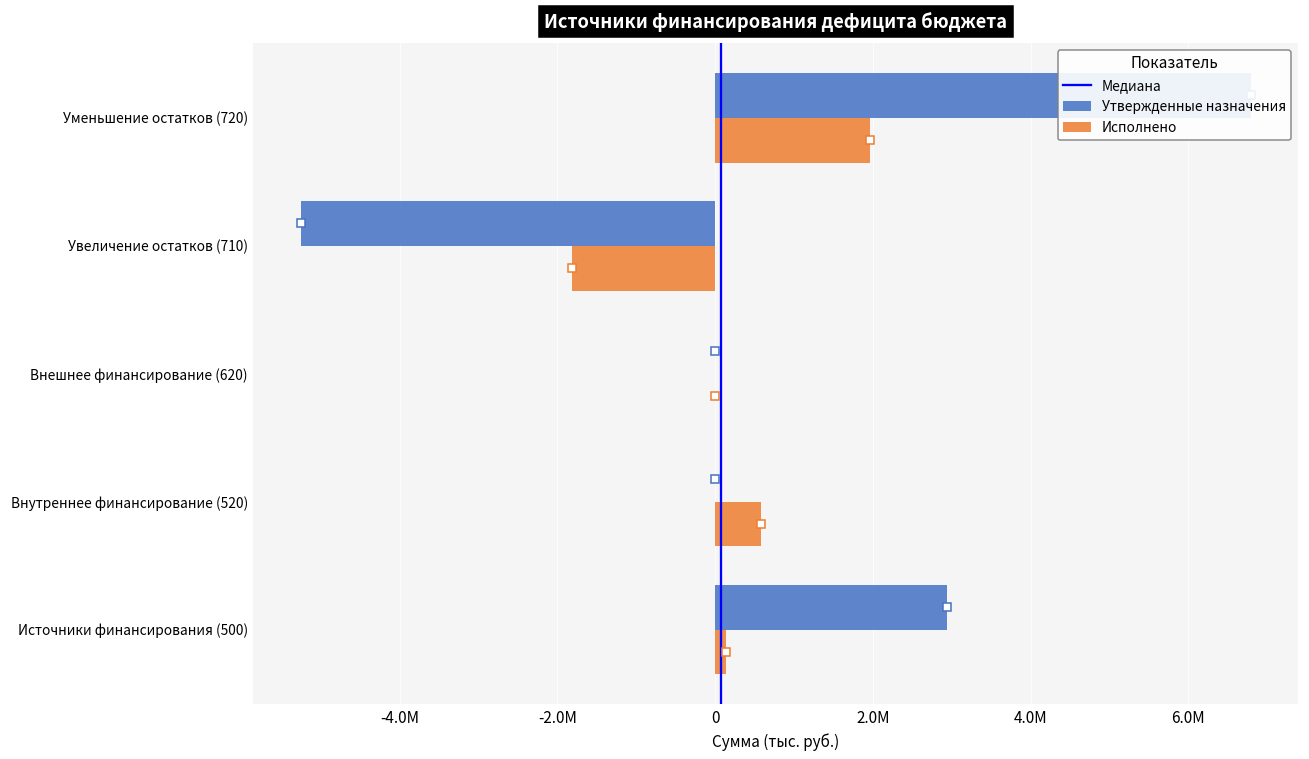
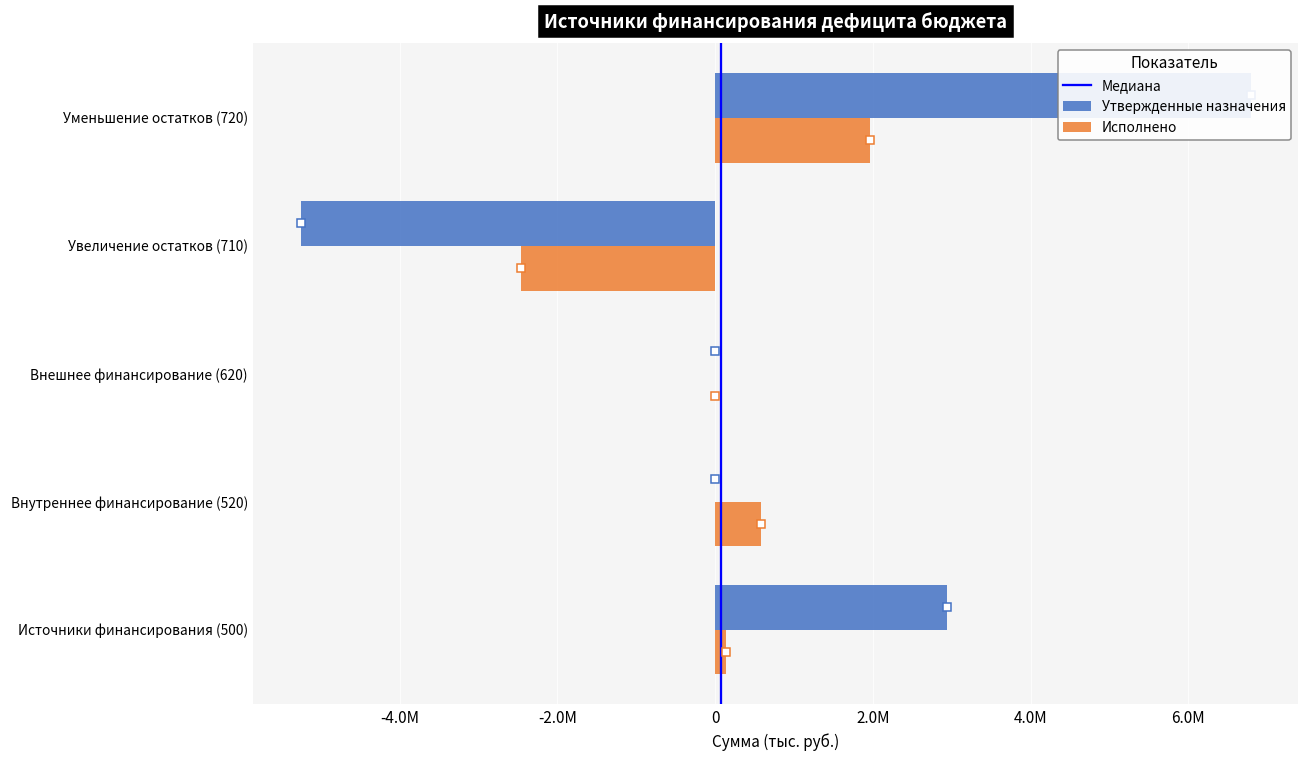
  {
    "Утвержденные назначения": {
      "Увеличение остатков (710)": "-5.3М",
      "Внешнее финансирование (620)": "0.0М",
      "Внутреннее финансирование (520)": "0.0М",
      "Источники финансирования (500)": "2.9М"
    },
    "Исполнено": {
      "Уменьшение остатков (720)": "2.0М",
-     "Увеличение остатков (710)": "-1.8М",
+     "Увеличение остатков (710)": "-2.5М",
      "Внешнее финансирование (620)": "0.0М",
      "Внутреннее финансирование (520)": "0.6М",
      "Источники финансирования (500)": "0.1М"
    }
  }
